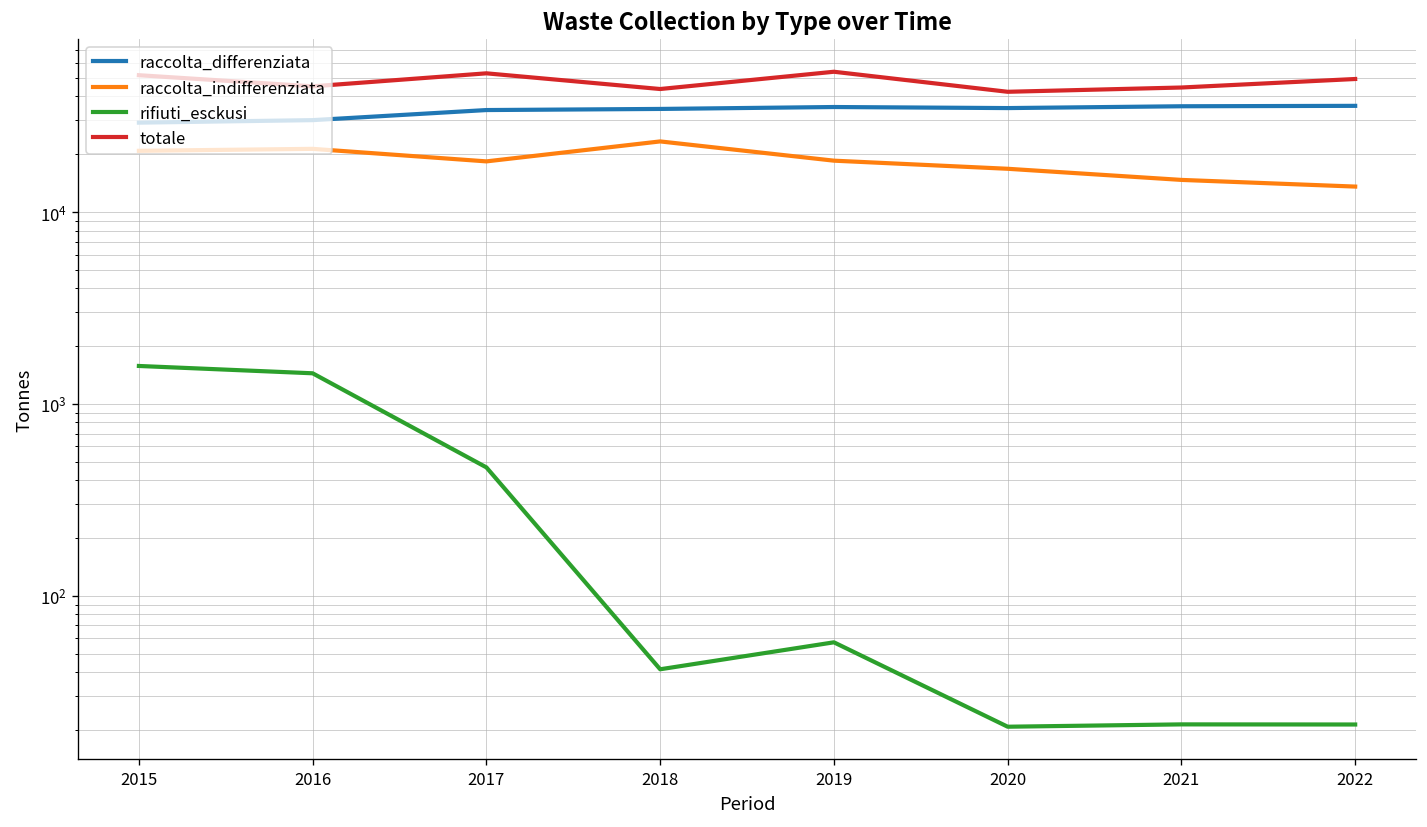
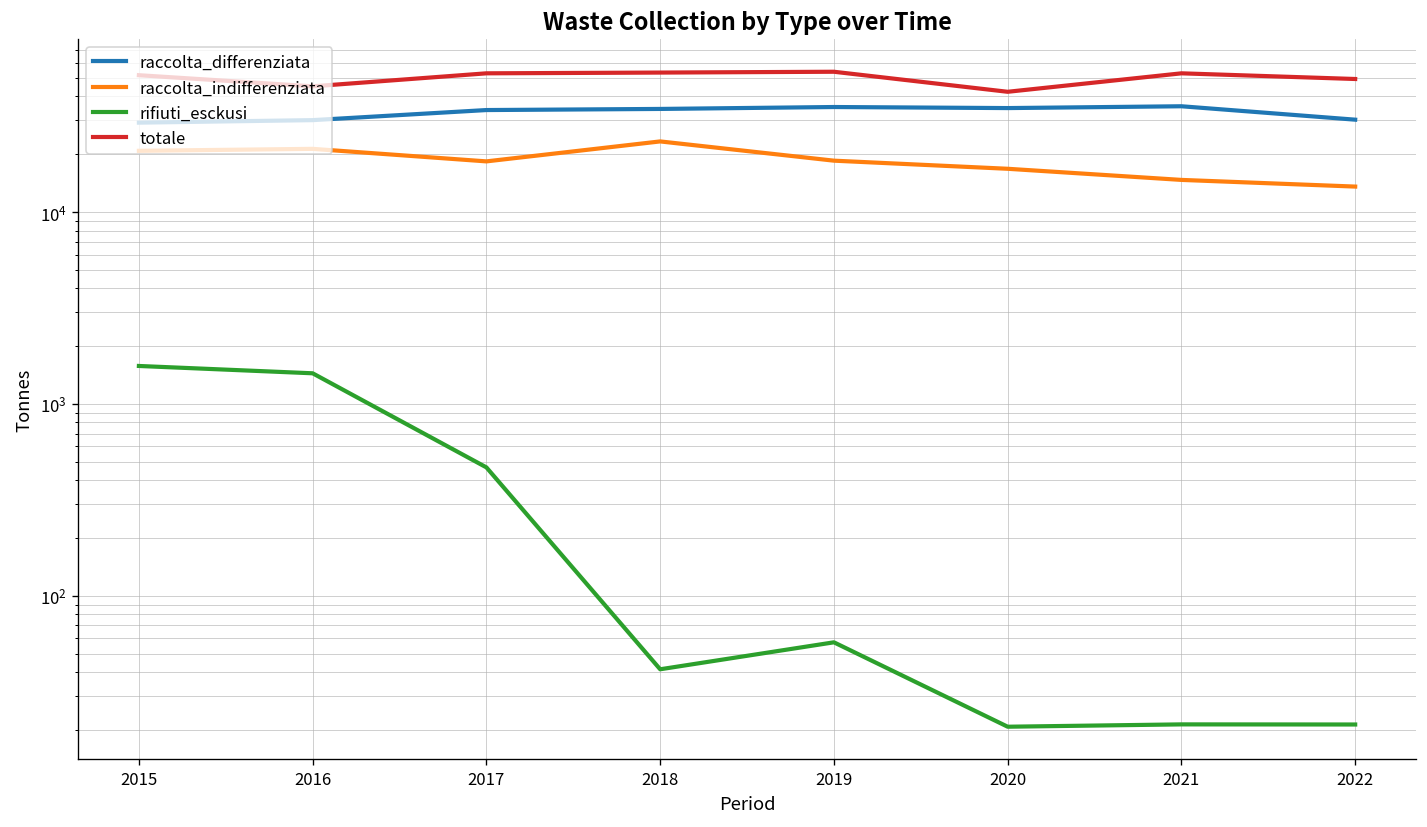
  {
    "raccolta_differenziata": {
      "2017": 34000,
      "2018": 34000,
      "2019": 35000,
      "2020": 35000,
      "2021": 36000,
-     "2022": 36000
+     "2022": 30000
    },
    "raccolta_indifferenziata": {
      "2017": 18000,
      "2018": 23000,
      "2019": 19000,
      "2020": 17000,
      "2021": 15000,
      "2022": 14000
    },
    "rifiuti_esckusi": {
      "2015": 1600,
      "2016": 1400,
      "2017": 470,
      "2018": 41,
      "2019": 57,
      "2020": 21,
      "2021": 21,
      "2022": 21
    },
    "totale": {
      "2017": 53000,
-     "2018": 44000,
+     "2018": 53000,
      "2019": 54000,
      "2020": 42000,
-     "2021": 45000,
+     "2021": 53000,
      "2022": 49000
    }
  }
